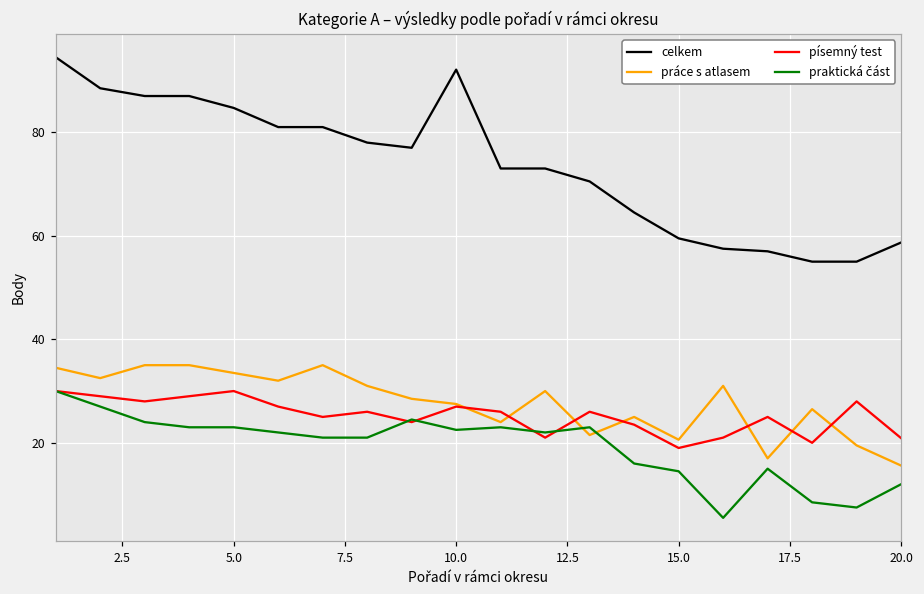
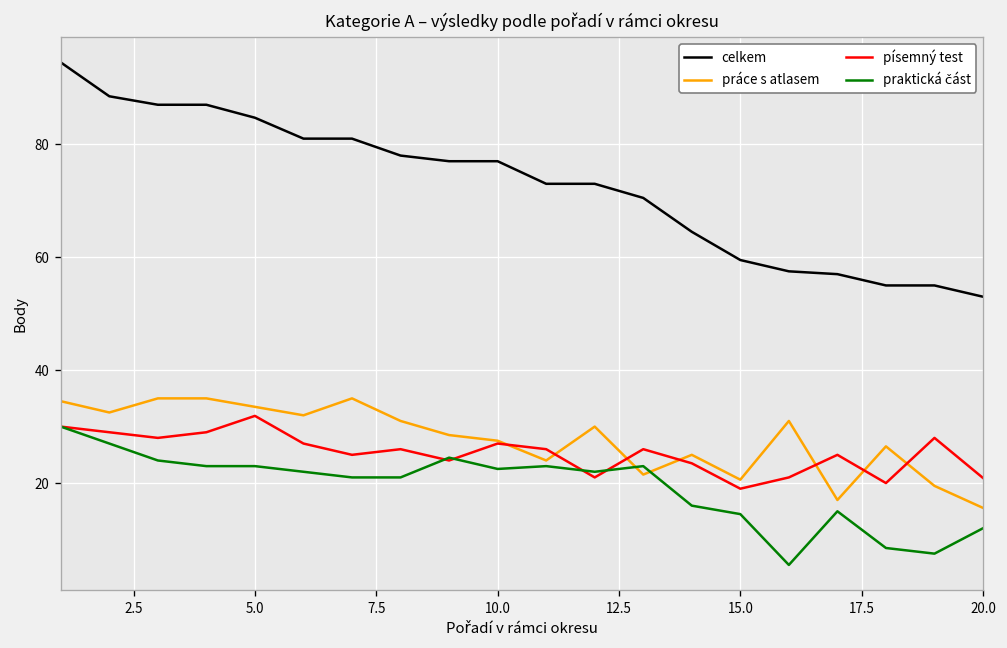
  {
    "celkem": {
      "5.0": 85,
-     "10.0": 92,
+     "10.0": 77,
      "15.0": 60,
-     "20.0": 59
+     "20.0": 53
    },
    "práce s atlasem": {
      "5.0": 34,
      "15.0": 21,
      "20.0": 16
    },
    "písemný test": {
-     "5.0": 30,
+     "5.0": 32,
      "15.0": 19,
      "20.0": 21
    },
    "praktická část": {
      "5.0": 23,
      "10.0": 23,
      "15.0": 15,
      "20.0": 12
    }
  }
